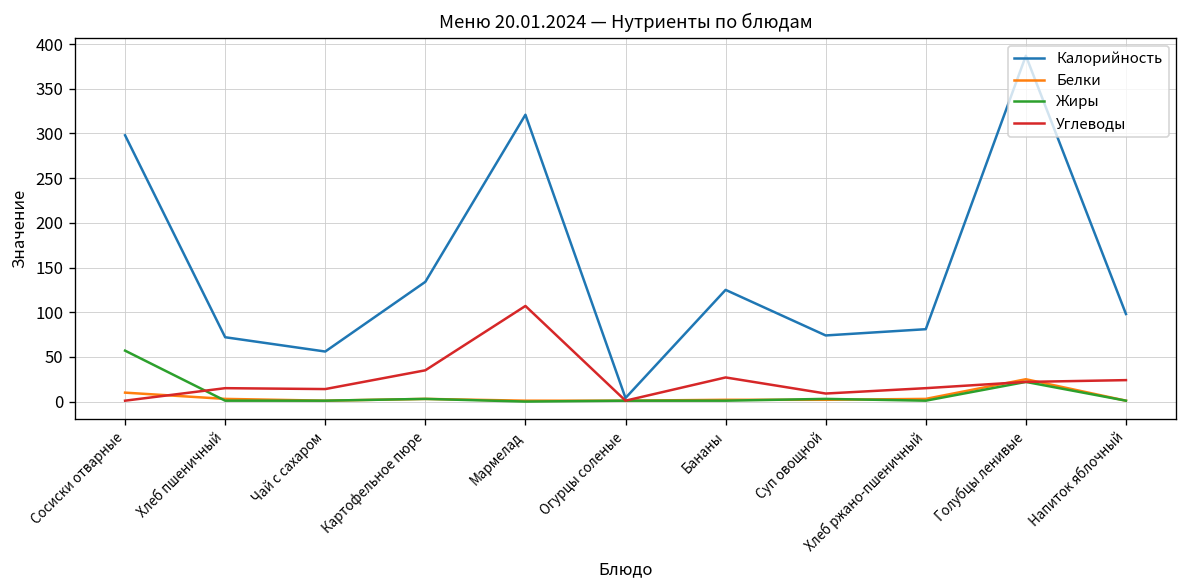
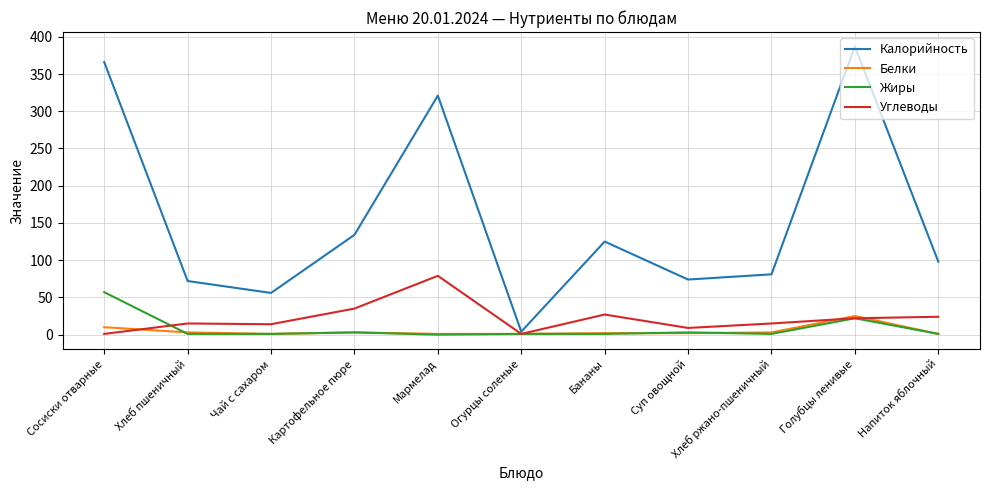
  {
    "Калорийность": {
-     "Сосиски отварные": 300,
+     "Сосиски отварные": 370,
      "Хлеб пшеничный": 70,
      "Чай с сахаром": 60,
      "Картофельное пюре": 130,
      "Мармелад": 320,
      "Бананы": 130,
      "Суп овощной": 70,
      "Хлеб ржано-пшеничный": 80,
      "Напиток яблочный": 100
    },
    "Белки": {
      "Сосиски отварные": 10
    },
    "Жиры": {
      "Сосиски отварные": 60
    },
    "Углеводы": {
      "Сосиски отварные": 0,
      "Хлеб пшеничный": 20,
      "Чай с сахаром": 10,
      "Картофельное пюре": 40,
-     "Мармелад": 110,
+     "Мармелад": 80,
      "Бананы": 30,
      "Суп овощной": 10,
      "Хлеб ржано-пшеничный": 20,
      "Напиток яблочный": 20
    }
  }
